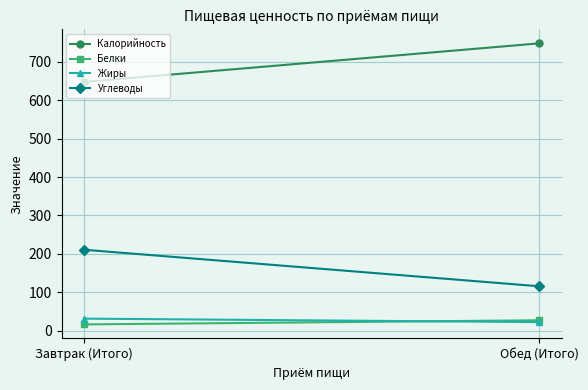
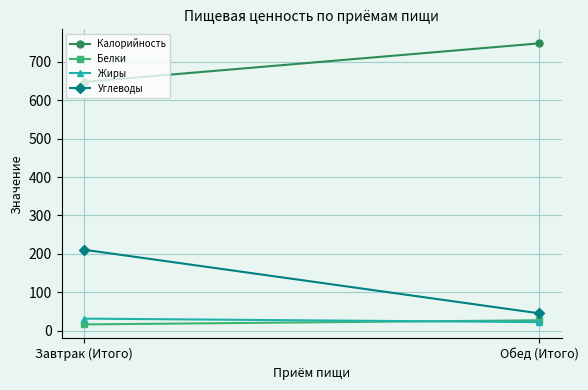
  {
    "Жиры": {
      "Завтрак (Итого)": 30
    },
    "Углеводы": {
      "Завтрак (Итого)": 210,
-     "Обед (Итого)": 120
+     "Обед (Итого)": 50
    }
  }
